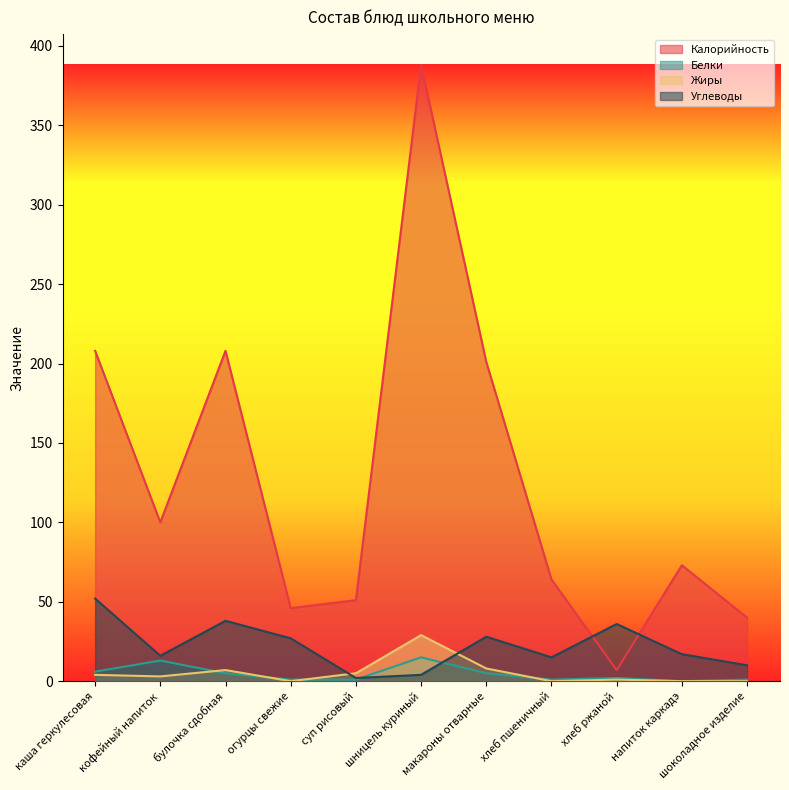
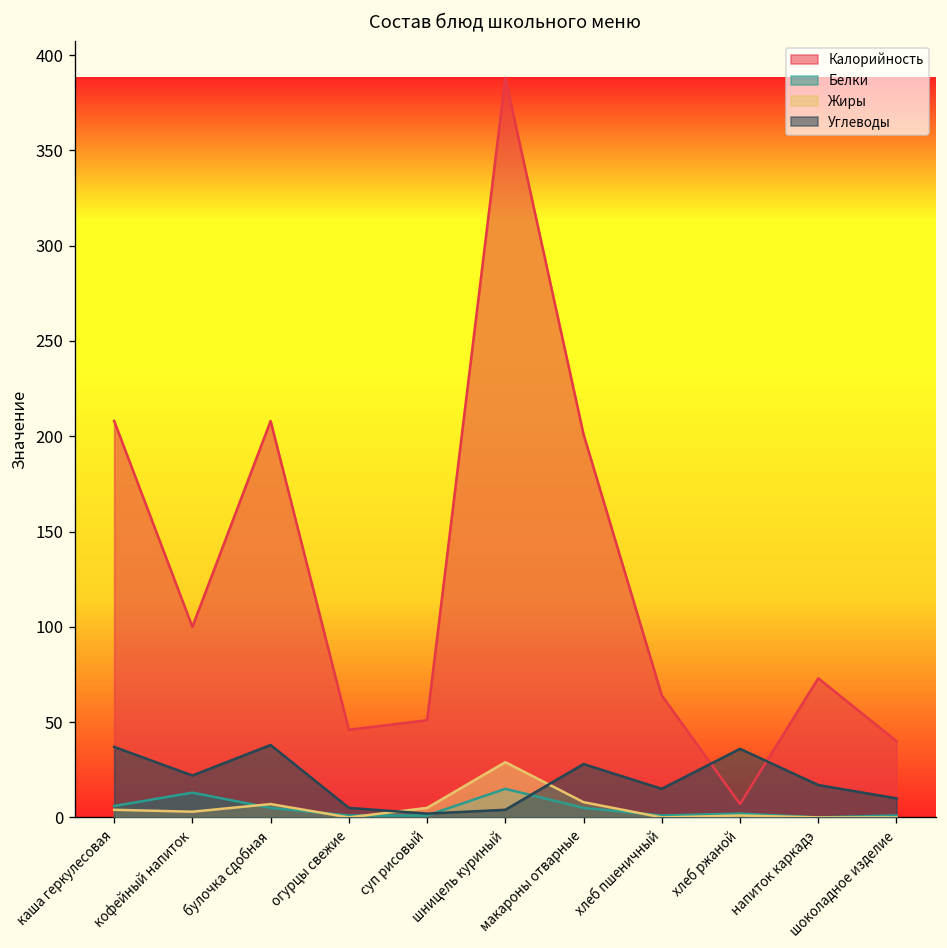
  {
    "Калорийность": {
      "каша геркулесовая": 208,
      "кофейный напиток": 100,
      "булочка сдобная": 208,
      "огурцы свежие": 46,
      "суп рисовый": 51,
      "шницель куриный": 388,
      "макароны отварные": 201,
      "хлеб пшеничный": 64,
      "хлеб ржаной": 7,
      "напиток каркадэ": 73,
      "шоколадное изделие": 40
    },
    "Белки": {
      "каша геркулесовая": 6,
      "кофейный напиток": 13,
      "булочка сдобная": 5,
      "шницель куриный": 15,
      "макароны отварные": 5
    },
    "Жиры": {
      "каша геркулесовая": 4,
      "кофейный напиток": 3,
      "булочка сдобная": 7,
      "суп рисовый": 5,
      "шницель куриный": 29,
      "макароны отварные": 8
    },
    "Углеводы": {
-     "каша геркулесовая": 52,
-     "кофейный напиток": 16,
+     "каша геркулесовая": 37,
+     "кофейный напиток": 22,
      "булочка сдобная": 38,
-     "огурцы свежие": 27,
+     "огурцы свежие": 5,
      "шницель куриный": 4,
      "макароны отварные": 28,
      "хлеб пшеничный": 15,
      "хлеб ржаной": 36,
      "напиток каркадэ": 17,
      "шоколадное изделие": 10
    }
  }
